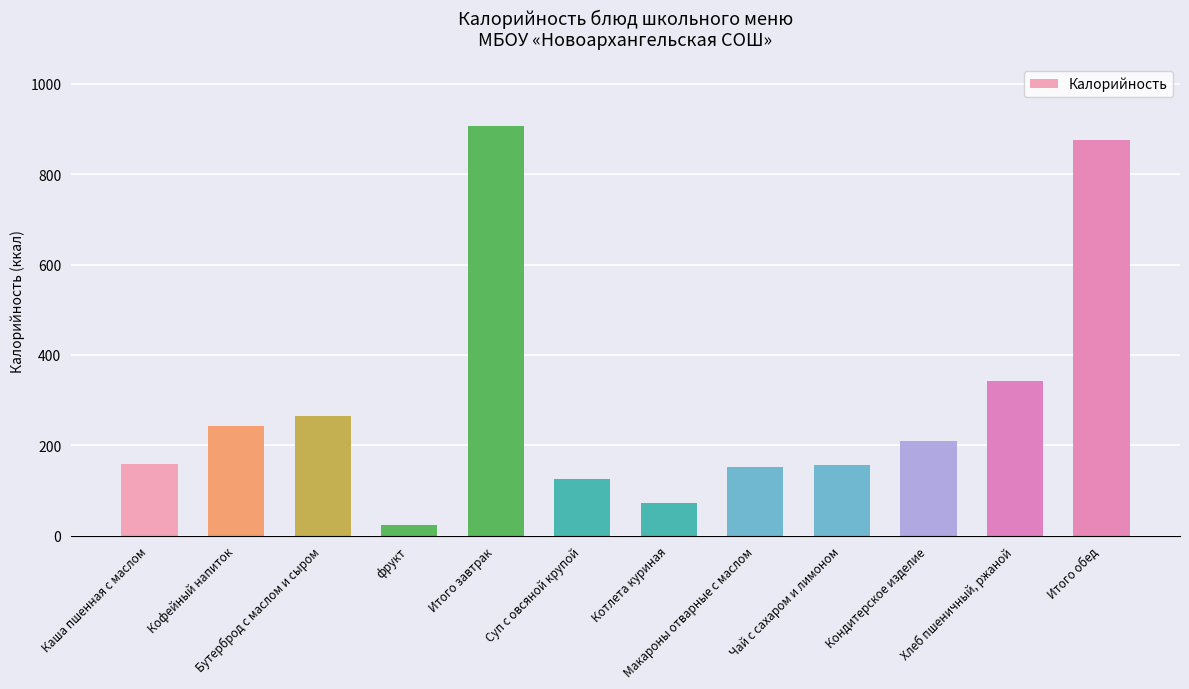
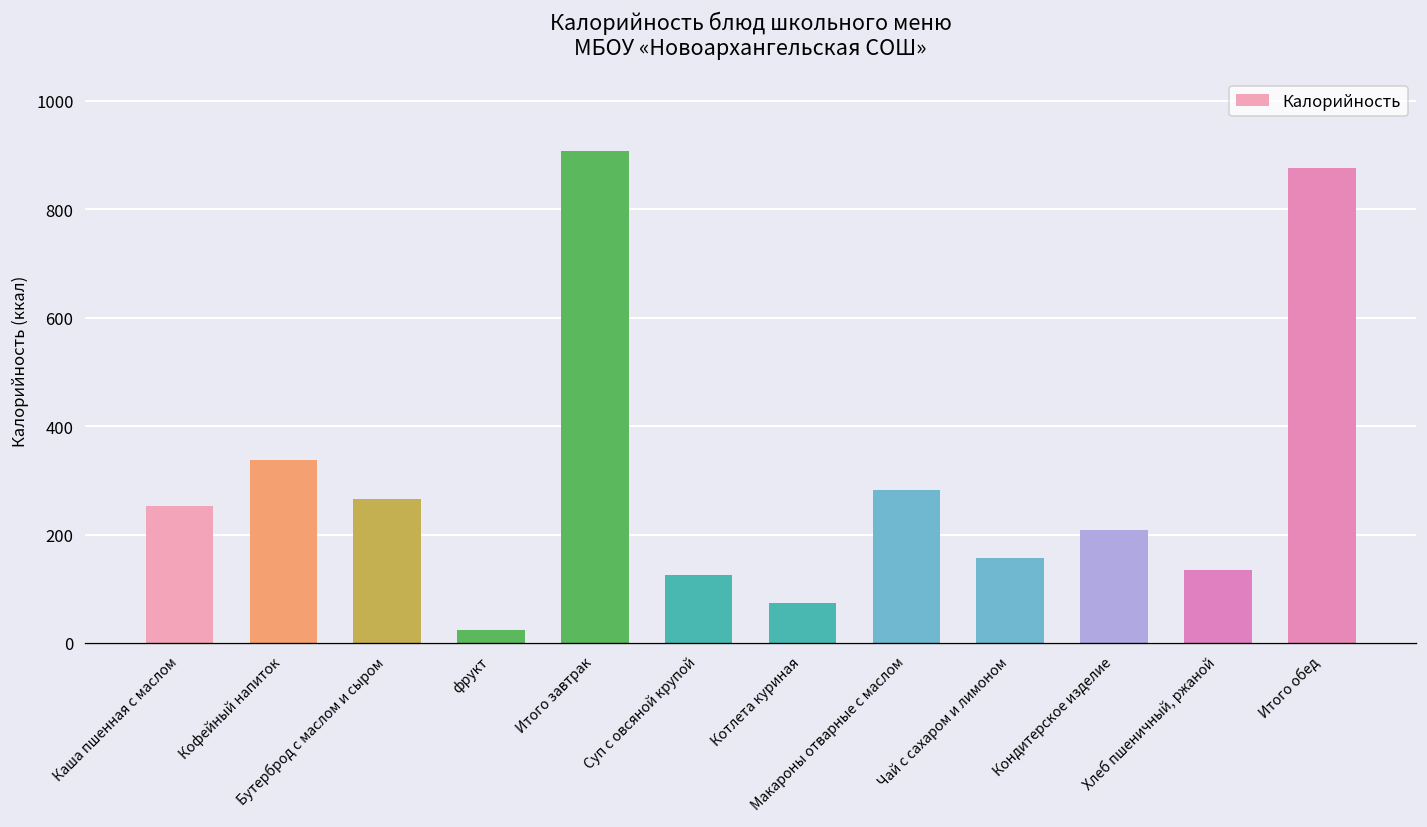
  {
-   "Каша пшенная с маслом": 160,
-   "Кофейный напиток": 240,
+   "Каша пшенная с маслом": 250,
+   "Кофейный напиток": 340,
    "Бутерброд с маслом и сыром": 270,
    "фрукт": 20,
    "Итого завтрак": 910,
    "Суп с овсяной крупой": 120,
    "Котлета куриная": 70,
-   "Макароны отварные с маслом": 150,
+   "Макароны отварные с маслом": 280,
    "Чай с сахаром и лимоном": 160,
    "Кондитерское изделие": 210,
-   "Хлеб пшеничный, ржаной": 340,
+   "Хлеб пшеничный, ржаной": 130,
    "Итого обед": 880
  }
